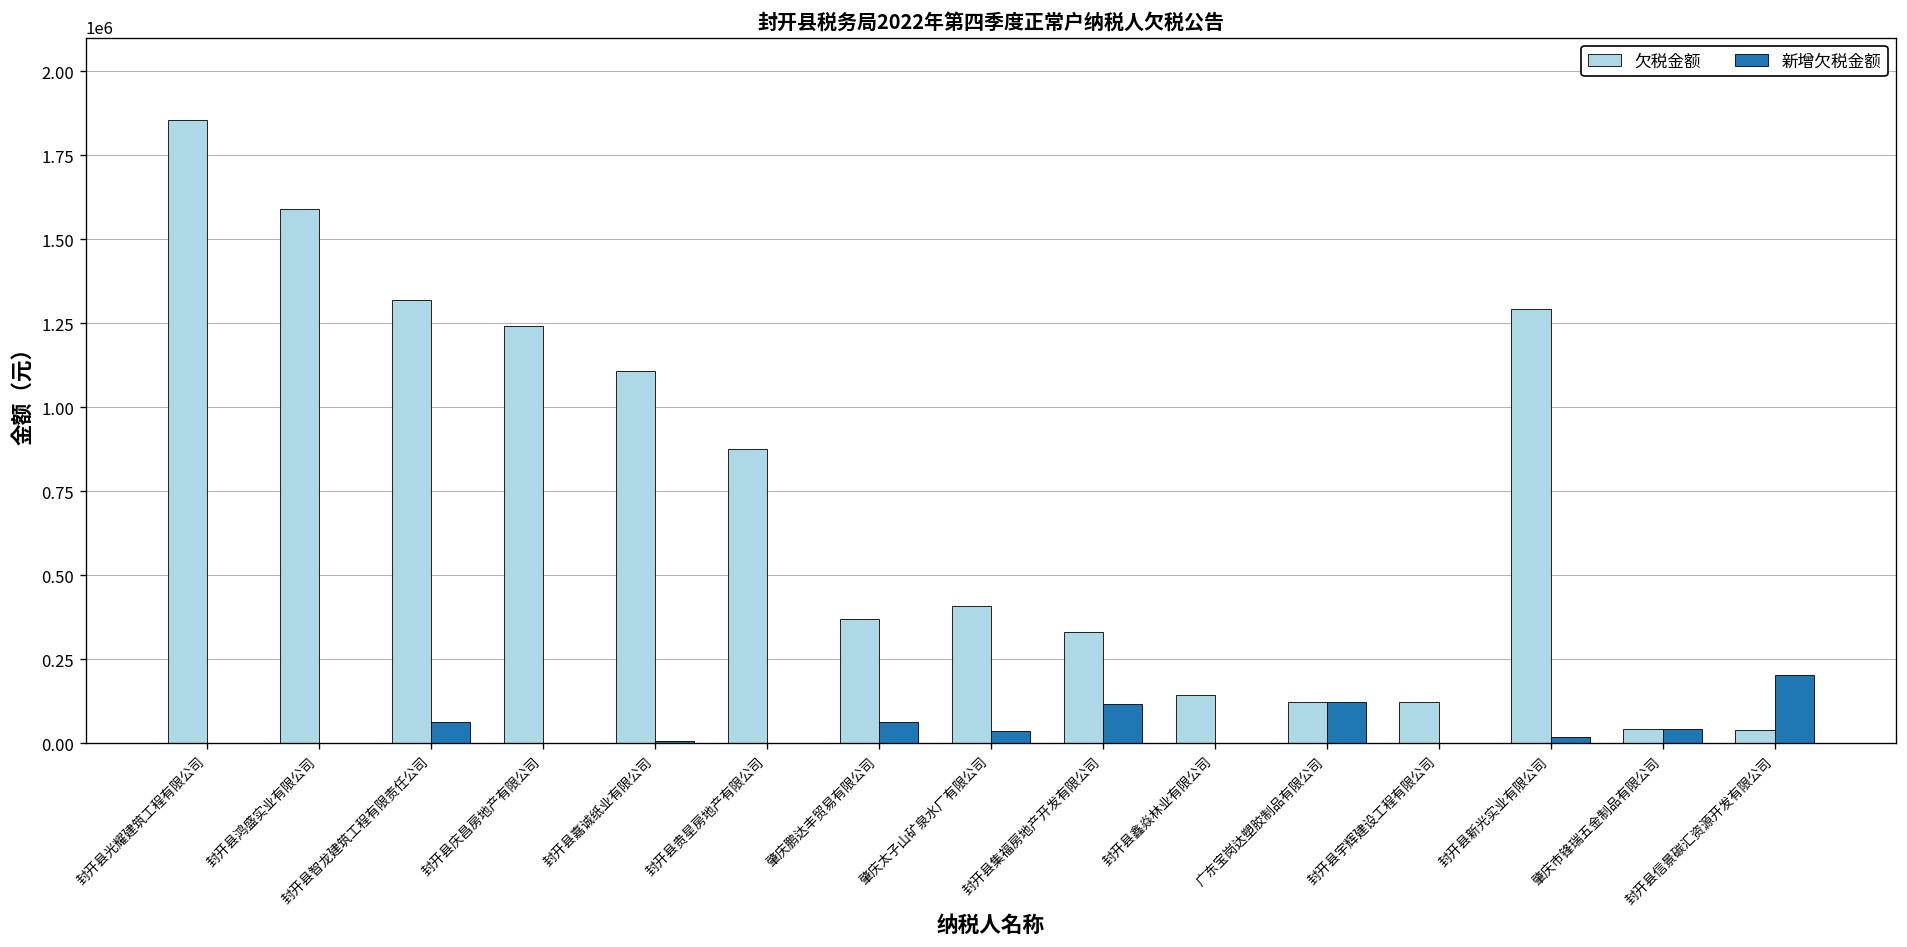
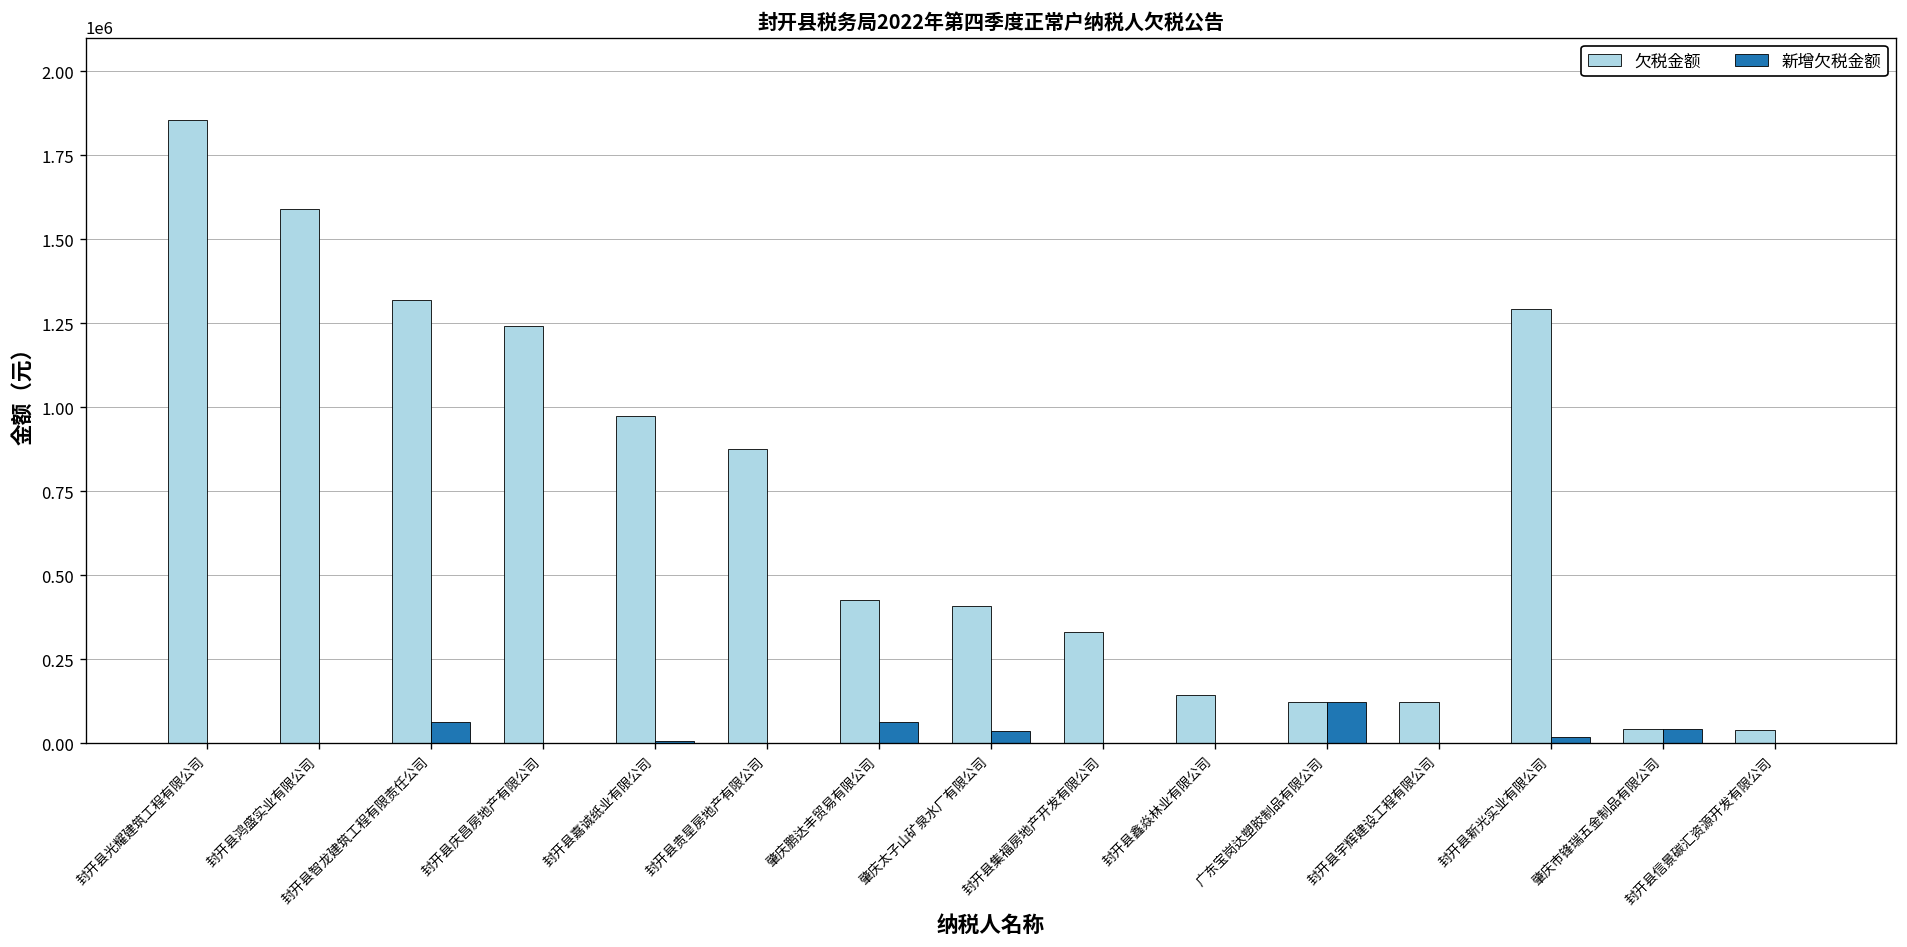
  {
    "欠税金额": {
      "封开县光耀建筑工程有限公司": 1860000,
      "封开县鸿盛实业有限公司": 1590000,
      "封开县智龙建筑工程有限责任公司": 1320000,
      "封开县庆昌房地产有限公司": 1240000,
-     "封开县嘉诚纸业有限公司": 1110000,
+     "封开县嘉诚纸业有限公司": 970000,
      "封开县贵星房地产有限公司": 880000,
-     "肇庆鹏达丰贸易有限公司": 370000,
+     "肇庆鹏达丰贸易有限公司": 430000,
      "肇庆太子山矿泉水厂有限公司": 410000,
      "封开县集福房地产开发有限公司": 330000,
      "封开县鑫焱林业有限公司": 140000,
      "广东宝岗达塑胶制品有限公司": 120000,
      "封开县宇辉建设工程有限公司": 120000,
      "封开县新光实业有限公司": 1290000,
      "肇庆市锋瑞五金制品有限公司": 40000,
      "封开县信景碳汇资源开发有限公司": 40000
    },
    "新增欠税金额": {
      "封开县光耀建筑工程有限公司": 0,
      "封开县鸿盛实业有限公司": 0,
      "封开县智龙建筑工程有限责任公司": 60000,
      "封开县庆昌房地产有限公司": 0,
      "封开县贵星房地产有限公司": 0,
      "肇庆鹏达丰贸易有限公司": 60000,
      "肇庆太子山矿泉水厂有限公司": 40000,
-     "封开县集福房地产开发有限公司": 120000,
+     "封开县集福房地产开发有限公司": 0,
      "封开县鑫焱林业有限公司": 0,
      "广东宝岗达塑胶制品有限公司": 120000,
      "封开县宇辉建设工程有限公司": 0,
      "封开县新光实业有限公司": 20000,
      "肇庆市锋瑞五金制品有限公司": 40000,
-     "封开县信景碳汇资源开发有限公司": 200000
+     "封开县信景碳汇资源开发有限公司": 0
    }
  }
